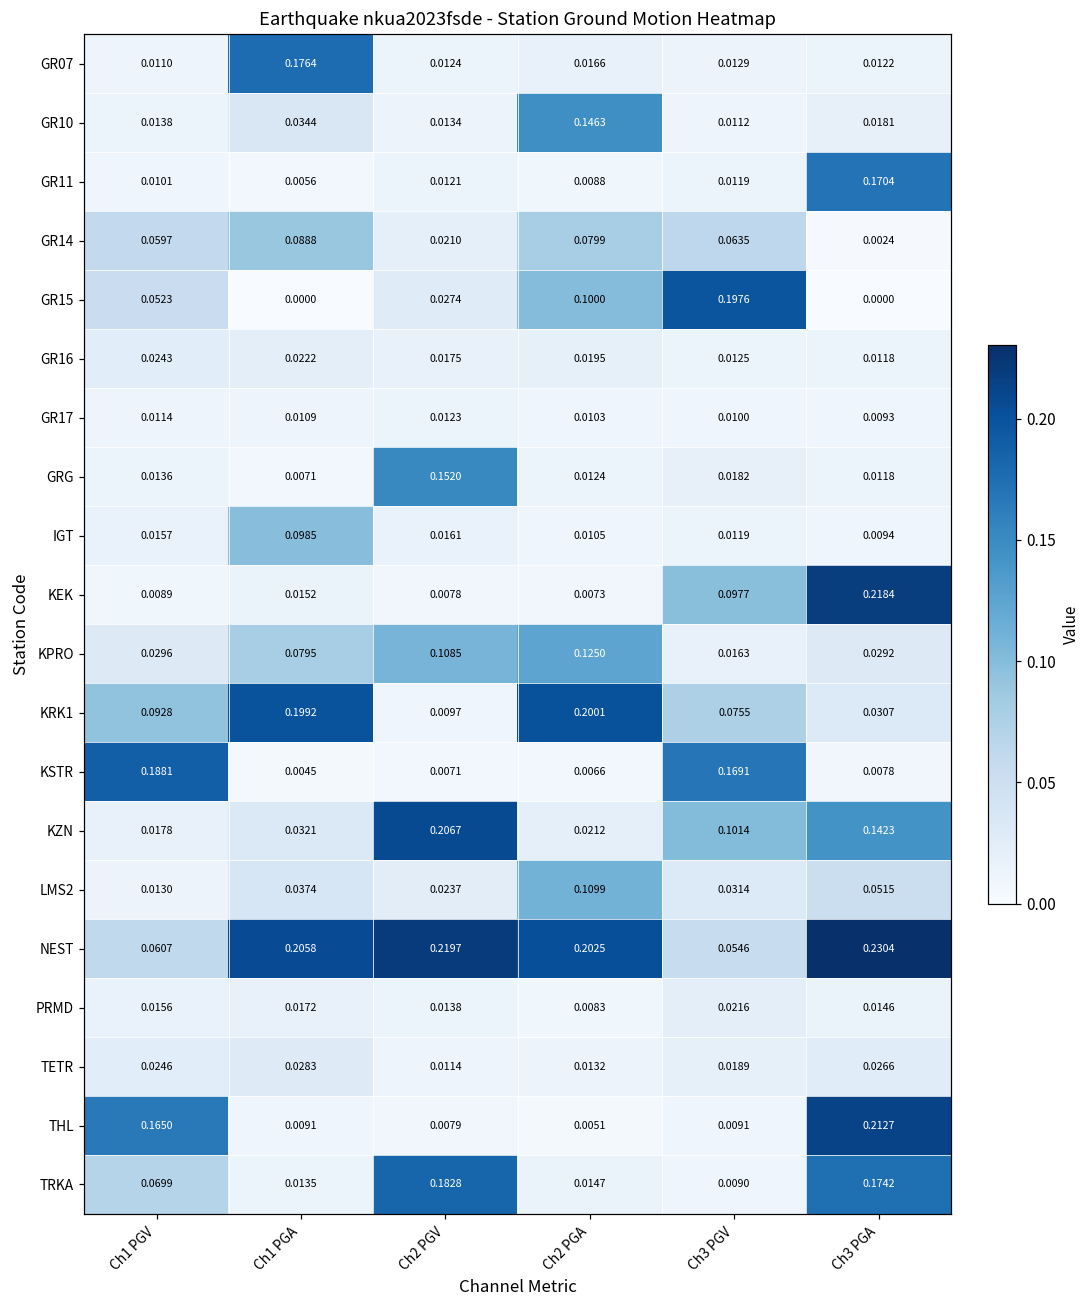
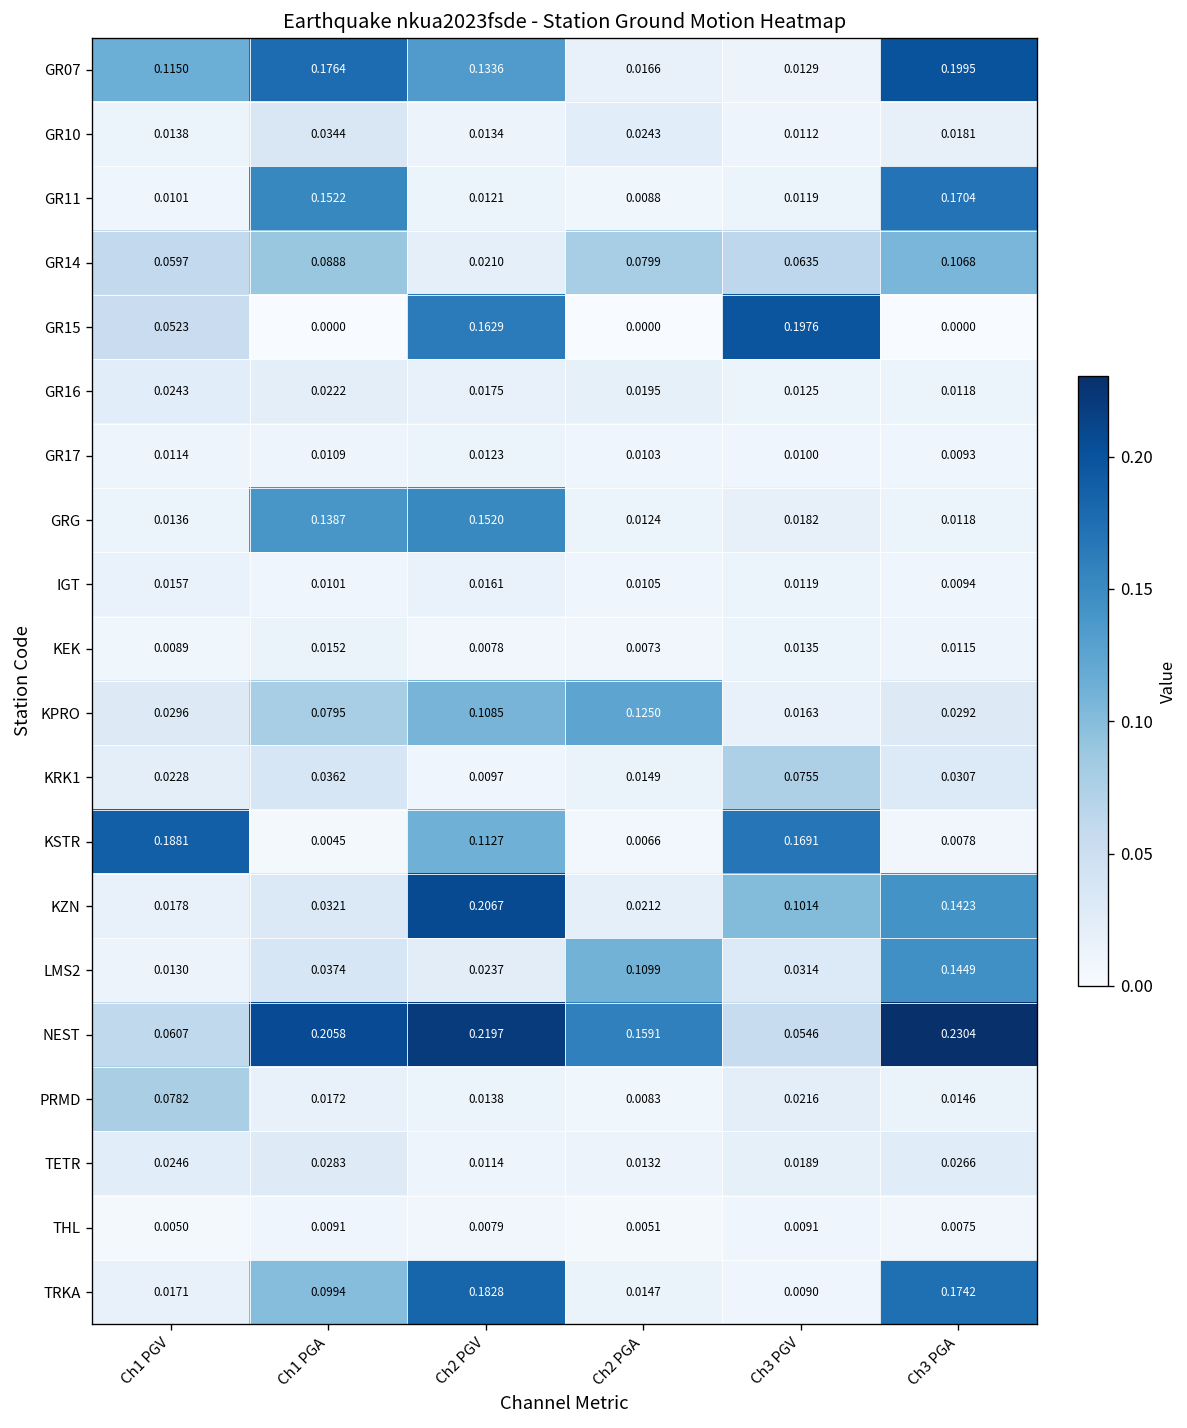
  {
    "GR07": {
-     "Ch1 PGV": 0.0110,
+     "Ch1 PGV": 0.1150,
      "Ch1 PGA": 0.1764,
-     "Ch2 PGV": 0.0124,
+     "Ch2 PGV": 0.1336,
      "Ch2 PGA": 0.0166,
      "Ch3 PGV": 0.0129,
-     "Ch3 PGA": 0.0122
+     "Ch3 PGA": 0.1995
    },
    "GR10": {
      "Ch1 PGV": 0.0138,
      "Ch1 PGA": 0.0344,
      "Ch2 PGV": 0.0134,
-     "Ch2 PGA": 0.1463,
+     "Ch2 PGA": 0.0243,
      "Ch3 PGV": 0.0112,
      "Ch3 PGA": 0.0181
    },
    "GR11": {
      "Ch1 PGV": 0.0101,
-     "Ch1 PGA": 0.0056,
+     "Ch1 PGA": 0.1522,
      "Ch2 PGV": 0.0121,
      "Ch2 PGA": 0.0088,
      "Ch3 PGV": 0.0119,
      "Ch3 PGA": 0.1704
    },
    "GR14": {
      "Ch1 PGV": 0.0597,
      "Ch1 PGA": 0.0888,
      "Ch2 PGV": 0.0210,
      "Ch2 PGA": 0.0799,
      "Ch3 PGV": 0.0635,
-     "Ch3 PGA": 0.0024
+     "Ch3 PGA": 0.1068
    },
    "GR15": {
      "Ch1 PGV": 0.0523,
      "Ch1 PGA": 0.0000,
-     "Ch2 PGV": 0.0274,
-     "Ch2 PGA": 0.1000,
+     "Ch2 PGV": 0.1629,
+     "Ch2 PGA": 0.0000,
      "Ch3 PGV": 0.1976,
      "Ch3 PGA": 0.0000
    },
    "GR16": {
      "Ch1 PGV": 0.0243,
      "Ch1 PGA": 0.0222,
      "Ch2 PGV": 0.0175,
      "Ch2 PGA": 0.0195,
      "Ch3 PGV": 0.0125,
      "Ch3 PGA": 0.0118
    },
    "GR17": {
      "Ch1 PGV": 0.0114,
      "Ch1 PGA": 0.0109,
      "Ch2 PGV": 0.0123,
      "Ch2 PGA": 0.0103,
      "Ch3 PGV": 0.0100,
      "Ch3 PGA": 0.0093
    },
    "GRG": {
      "Ch1 PGV": 0.0136,
-     "Ch1 PGA": 0.0071,
+     "Ch1 PGA": 0.1387,
      "Ch2 PGV": 0.1520,
      "Ch2 PGA": 0.0124,
      "Ch3 PGV": 0.0182,
      "Ch3 PGA": 0.0118
    },
    "IGT": {
      "Ch1 PGV": 0.0157,
-     "Ch1 PGA": 0.0985,
+     "Ch1 PGA": 0.0101,
      "Ch2 PGV": 0.0161,
      "Ch2 PGA": 0.0105,
      "Ch3 PGV": 0.0119,
      "Ch3 PGA": 0.0094
    },
    "KEK": {
      "Ch1 PGV": 0.0089,
      "Ch1 PGA": 0.0152,
      "Ch2 PGV": 0.0078,
      "Ch2 PGA": 0.0073,
-     "Ch3 PGV": 0.0977,
-     "Ch3 PGA": 0.2184
+     "Ch3 PGV": 0.0135,
+     "Ch3 PGA": 0.0115
    },
    "KPRO": {
      "Ch1 PGV": 0.0296,
      "Ch1 PGA": 0.0795,
      "Ch2 PGV": 0.1085,
      "Ch2 PGA": 0.1250,
      "Ch3 PGV": 0.0163,
      "Ch3 PGA": 0.0292
    },
    "KRK1": {
-     "Ch1 PGV": 0.0928,
-     "Ch1 PGA": 0.1992,
+     "Ch1 PGV": 0.0228,
+     "Ch1 PGA": 0.0362,
      "Ch2 PGV": 0.0097,
-     "Ch2 PGA": 0.2001,
+     "Ch2 PGA": 0.0149,
      "Ch3 PGV": 0.0755,
      "Ch3 PGA": 0.0307
    },
    "KSTR": {
      "Ch1 PGV": 0.1881,
      "Ch1 PGA": 0.0045,
-     "Ch2 PGV": 0.0071,
+     "Ch2 PGV": 0.1127,
      "Ch2 PGA": 0.0066,
      "Ch3 PGV": 0.1691,
      "Ch3 PGA": 0.0078
    },
    "KZN": {
      "Ch1 PGV": 0.0178,
      "Ch1 PGA": 0.0321,
      "Ch2 PGV": 0.2067,
      "Ch2 PGA": 0.0212,
      "Ch3 PGV": 0.1014,
      "Ch3 PGA": 0.1423
    },
    "LMS2": {
      "Ch1 PGV": 0.0130,
      "Ch1 PGA": 0.0374,
      "Ch2 PGV": 0.0237,
      "Ch2 PGA": 0.1099,
      "Ch3 PGV": 0.0314,
-     "Ch3 PGA": 0.0515
+     "Ch3 PGA": 0.1449
    },
    "NEST": {
      "Ch1 PGV": 0.0607,
      "Ch1 PGA": 0.2058,
      "Ch2 PGV": 0.2197,
-     "Ch2 PGA": 0.2025,
+     "Ch2 PGA": 0.1591,
      "Ch3 PGV": 0.0546,
      "Ch3 PGA": 0.2304
    },
    "PRMD": {
-     "Ch1 PGV": 0.0156,
+     "Ch1 PGV": 0.0782,
      "Ch1 PGA": 0.0172,
      "Ch2 PGV": 0.0138,
      "Ch2 PGA": 0.0083,
      "Ch3 PGV": 0.0216,
      "Ch3 PGA": 0.0146
    },
    "TETR": {
      "Ch1 PGV": 0.0246,
      "Ch1 PGA": 0.0283,
      "Ch2 PGV": 0.0114,
      "Ch2 PGA": 0.0132,
      "Ch3 PGV": 0.0189,
      "Ch3 PGA": 0.0266
    },
    "THL": {
-     "Ch1 PGV": 0.1650,
+     "Ch1 PGV": 0.0050,
      "Ch1 PGA": 0.0091,
      "Ch2 PGV": 0.0079,
      "Ch2 PGA": 0.0051,
      "Ch3 PGV": 0.0091,
-     "Ch3 PGA": 0.2127
+     "Ch3 PGA": 0.0075
    },
    "TRKA": {
-     "Ch1 PGV": 0.0699,
-     "Ch1 PGA": 0.0135,
+     "Ch1 PGV": 0.0171,
+     "Ch1 PGA": 0.0994,
      "Ch2 PGV": 0.1828,
      "Ch2 PGA": 0.0147,
      "Ch3 PGV": 0.0090,
      "Ch3 PGA": 0.1742
    }
  }
